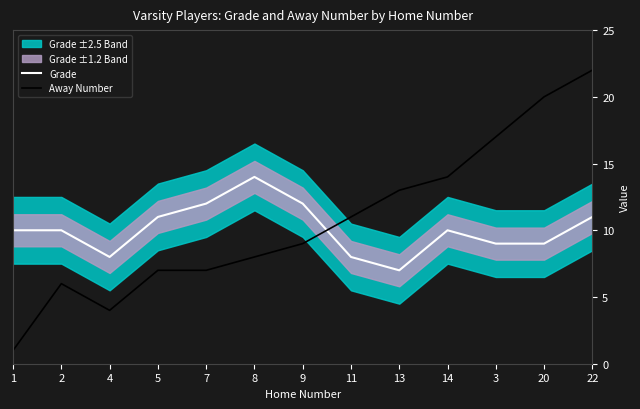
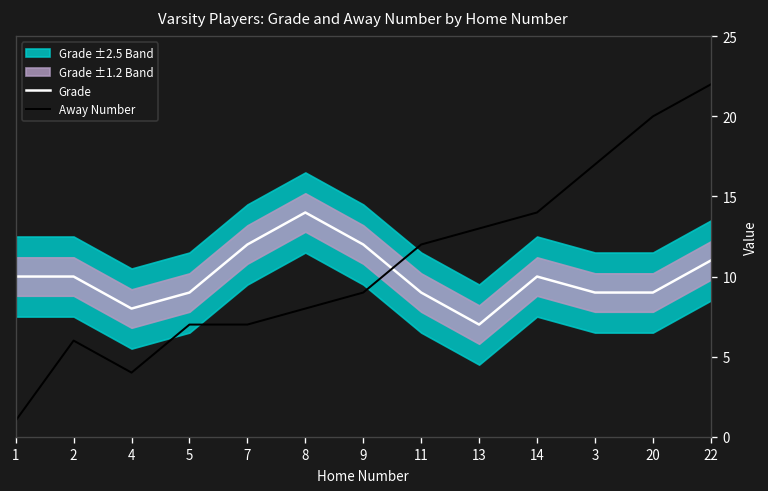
  {
    "Grade": {
      "1": 10,
      "2": 10,
      "4": 8,
-     "5": 11,
+     "5": 9,
      "7": 12,
      "8": 14,
      "9": 12,
-     "11": 8,
+     "11": 9,
      "13": 7,
      "14": 10,
      "3": 9,
      "20": 9,
      "22": 11
    },
    "Away Number": {
      "1": 1,
      "2": 6,
      "4": 4,
      "5": 7,
      "7": 7,
      "8": 8,
      "9": 9,
-     "11": 11,
+     "11": 12,
      "13": 13,
      "14": 14,
      "3": 17,
      "20": 20,
      "22": 22
    }
  }
